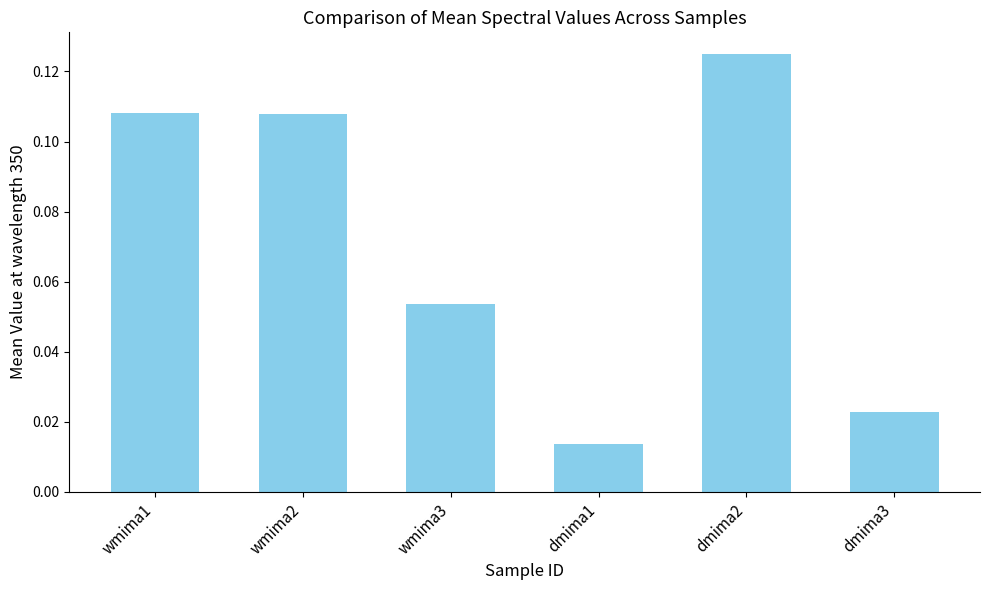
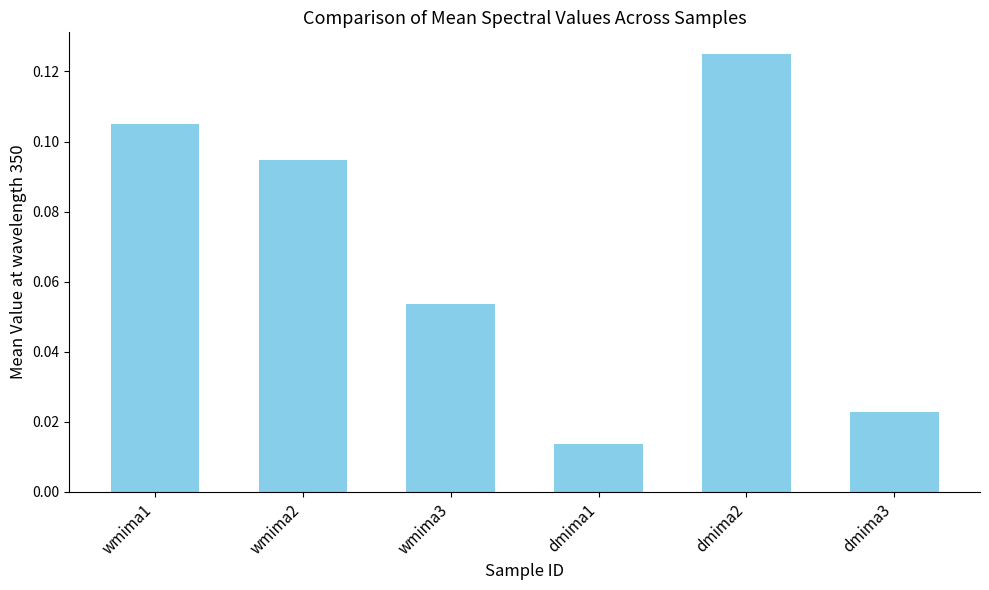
  {
-   "wmima1": 0.108,
-   "wmima2": 0.108,
+   "wmima1": 0.105,
+   "wmima2": 0.095,
    "wmima3": 0.054,
    "dmima1": 0.014,
    "dmima2": 0.125,
    "dmima3": 0.023
  }
